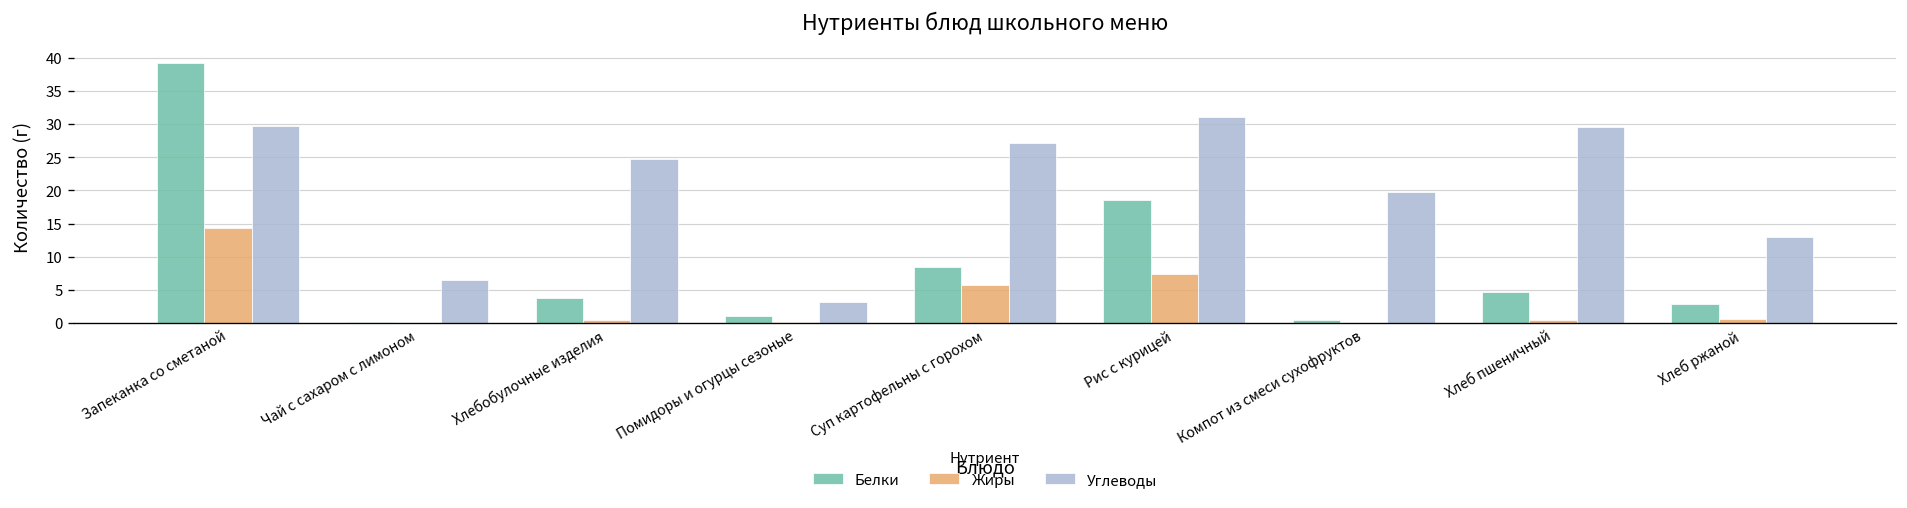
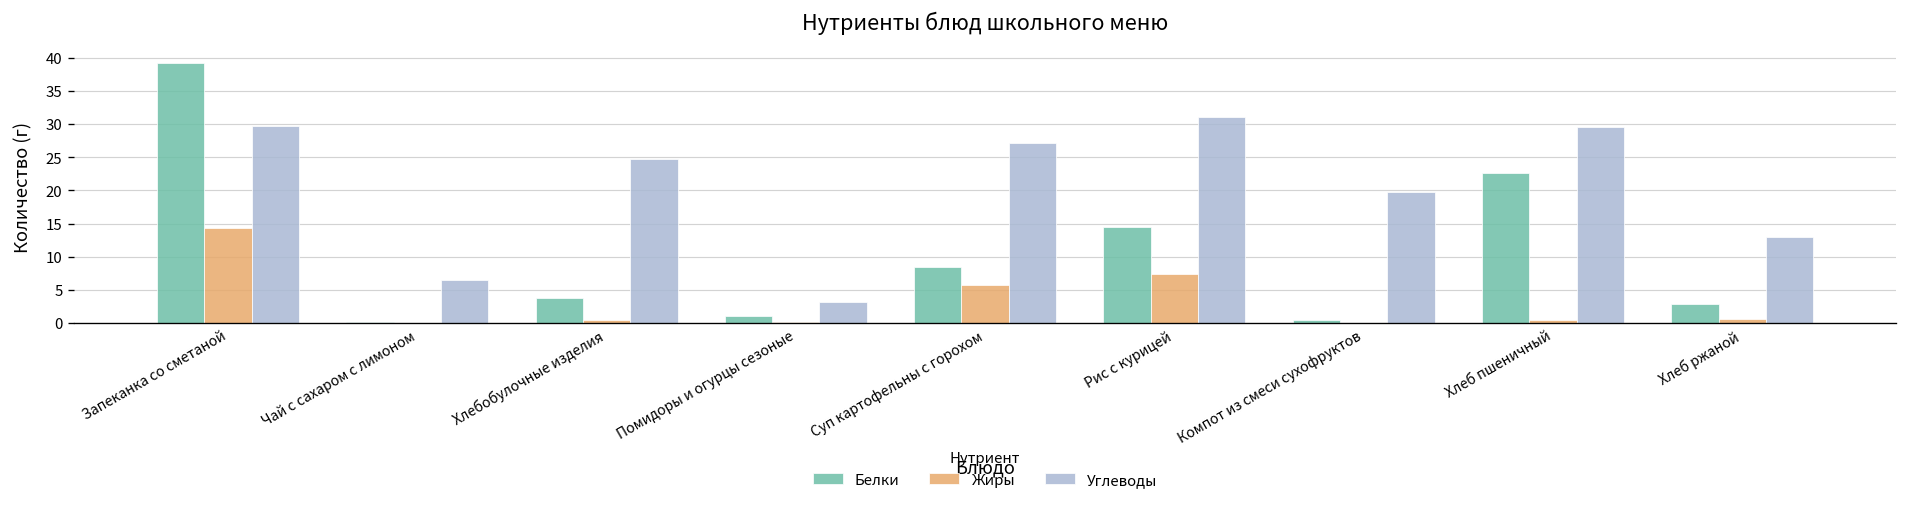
  {
    "Белки": {
      "Запеканка со сметаной": 39,
      "Хлебобулочные изделия": 4,
      "Помидоры и огурцы сезоные": 1,
      "Суп картофельны с горохом": 8,
-     "Рис с курицей": 19,
+     "Рис с курицей": 15,
      "Компот из смеси сухофруктов": 1,
-     "Хлеб пшеничный": 5,
+     "Хлеб пшеничный": 23,
      "Хлеб ржаной": 3
    },
    "Жиры": {
      "Запеканка со сметаной": 14,
      "Чай с сахаром с лимоном": 0,
      "Хлебобулочные изделия": 1,
      "Суп картофельны с горохом": 6,
      "Рис с курицей": 7,
      "Компот из смеси сухофруктов": 0,
      "Хлеб ржаной": 1
    },
    "Углеводы": {
      "Запеканка со сметаной": 30,
      "Чай с сахаром с лимоном": 7,
      "Хлебобулочные изделия": 25,
      "Помидоры и огурцы сезоные": 3,
      "Суп картофельны с горохом": 27,
      "Рис с курицей": 31,
      "Компот из смеси сухофруктов": 20,
      "Хлеб пшеничный": 30,
      "Хлеб ржаной": 13
    }
  }
